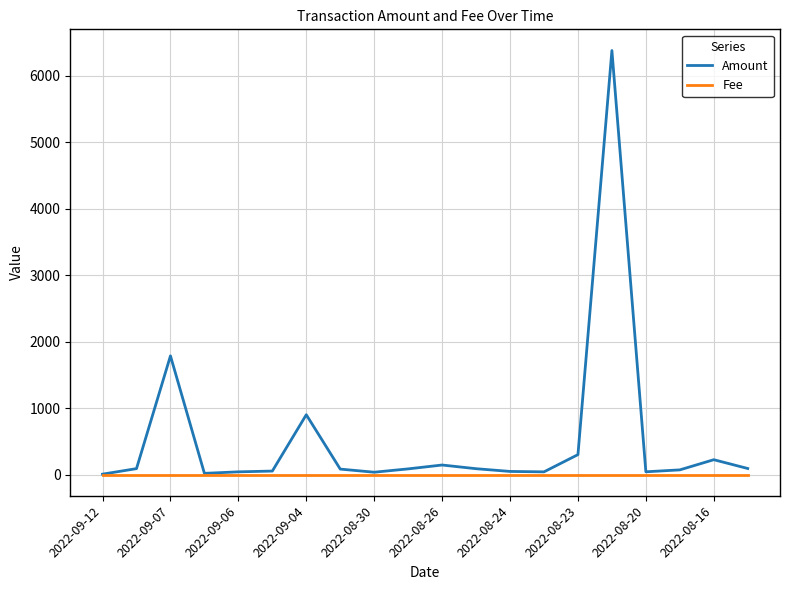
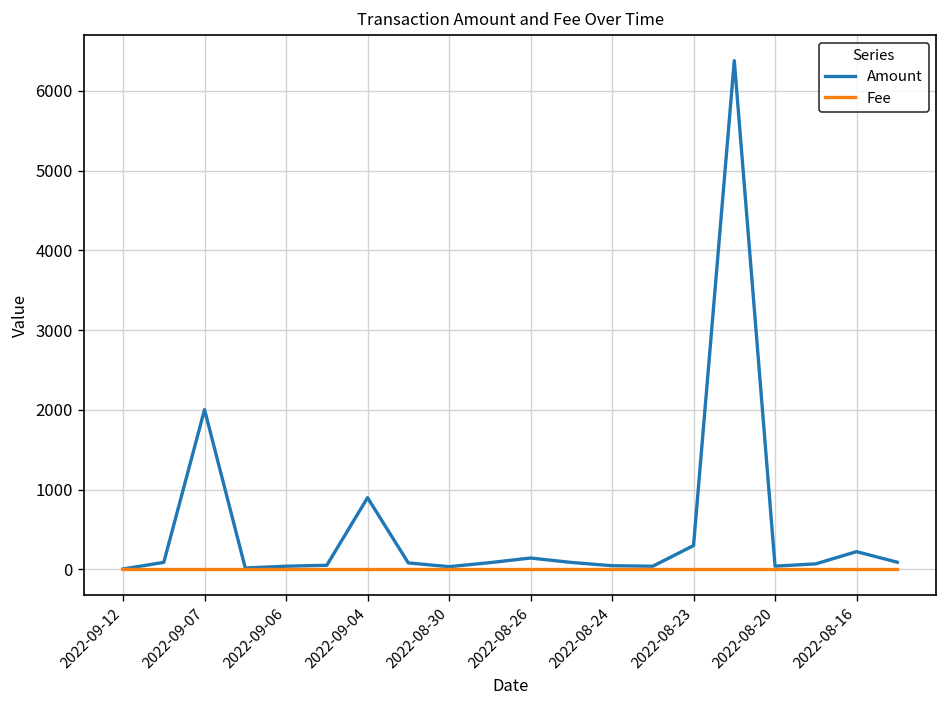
  {
    "Amount": {
-     "2022-09-07": 1800,
+     "2022-09-07": 2000,
      "2022-08-24": 0,
      "2022-08-20": 0
    },
    "Fee": {
      "2022-09-07": 0,
      "2022-08-24": 0,
      "2022-08-20": 0
    }
  }
